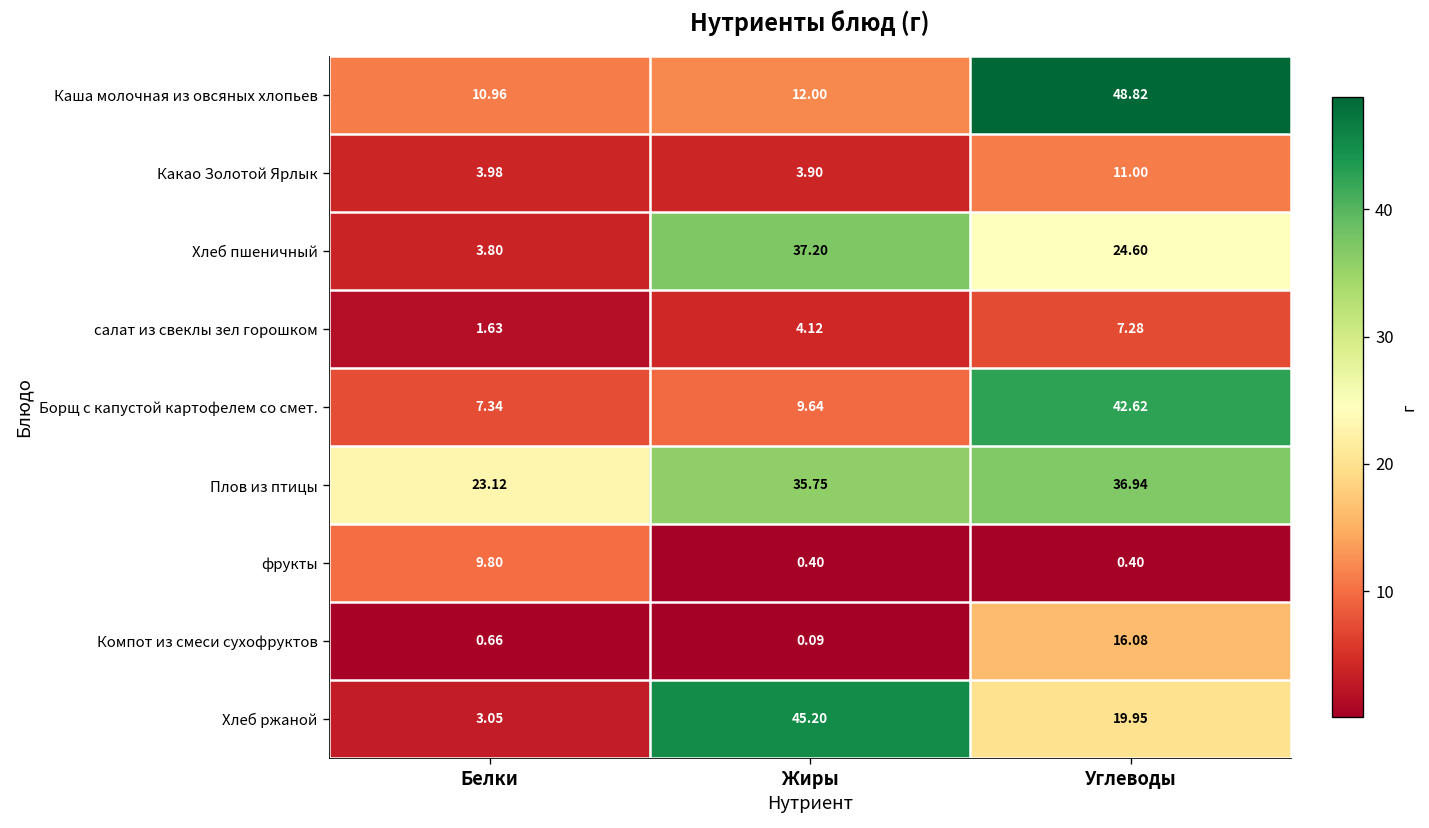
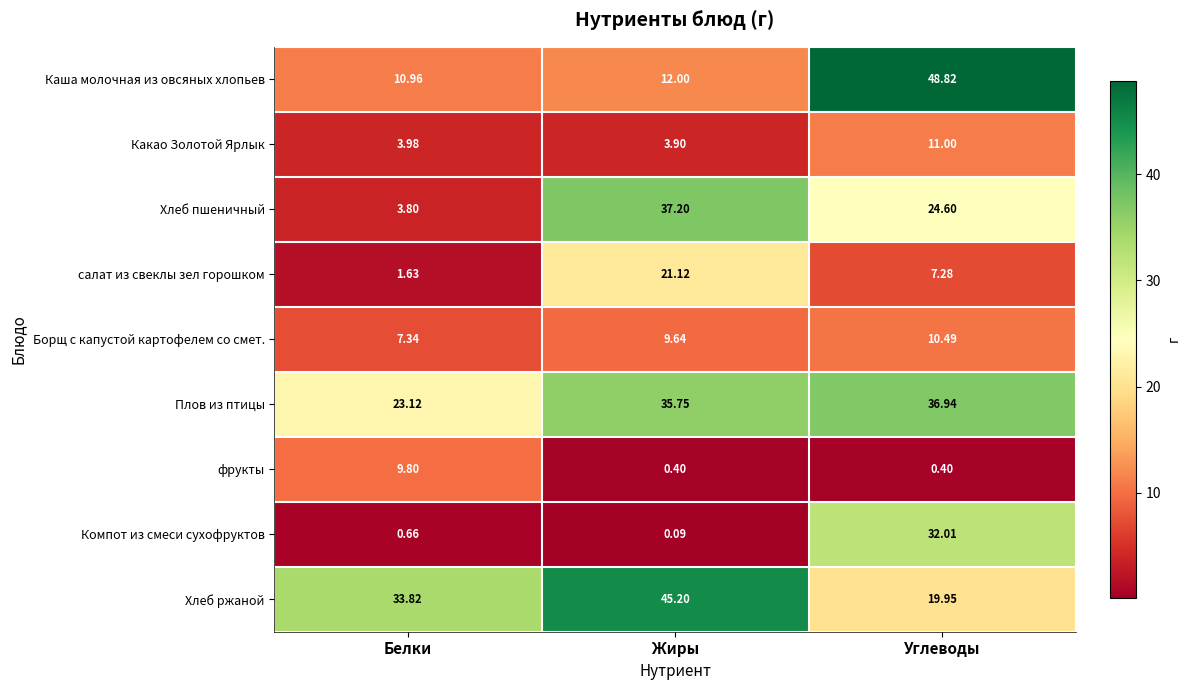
  {
    "Каша молочная из овсяных хлопьев": {
      "Белки": 10.96,
      "Жиры": 12.00,
      "Углеводы": 48.82
    },
    "Какао Золотой Ярлык": {
      "Белки": 3.98,
      "Жиры": 3.90,
      "Углеводы": 11.00
    },
    "Хлеб пшеничный": {
      "Белки": 3.80,
      "Жиры": 37.20,
      "Углеводы": 24.60
    },
    "салат из свеклы зел горошком": {
      "Белки": 1.63,
-     "Жиры": 4.12,
+     "Жиры": 21.12,
      "Углеводы": 7.28
    },
    "Борщ с капустой картофелем со смет.": {
      "Белки": 7.34,
      "Жиры": 9.64,
-     "Углеводы": 42.62
+     "Углеводы": 10.49
    },
    "Плов из птицы": {
      "Белки": 23.12,
      "Жиры": 35.75,
      "Углеводы": 36.94
    },
    "фрукты": {
      "Белки": 9.80,
      "Жиры": 0.40,
      "Углеводы": 0.40
    },
    "Компот из смеси сухофруктов": {
      "Белки": 0.66,
      "Жиры": 0.09,
-     "Углеводы": 16.08
+     "Углеводы": 32.01
    },
    "Хлеб ржаной": {
-     "Белки": 3.05,
+     "Белки": 33.82,
      "Жиры": 45.20,
      "Углеводы": 19.95
    }
  }
